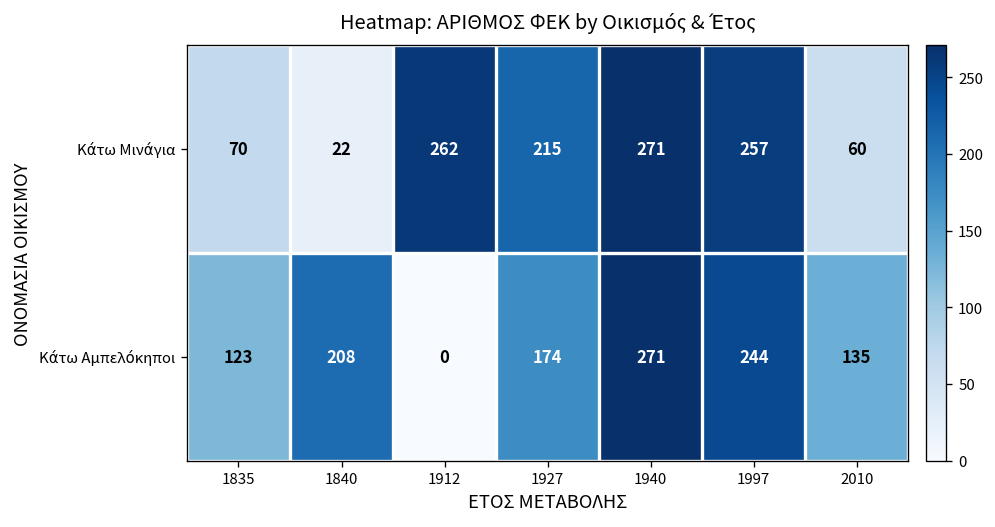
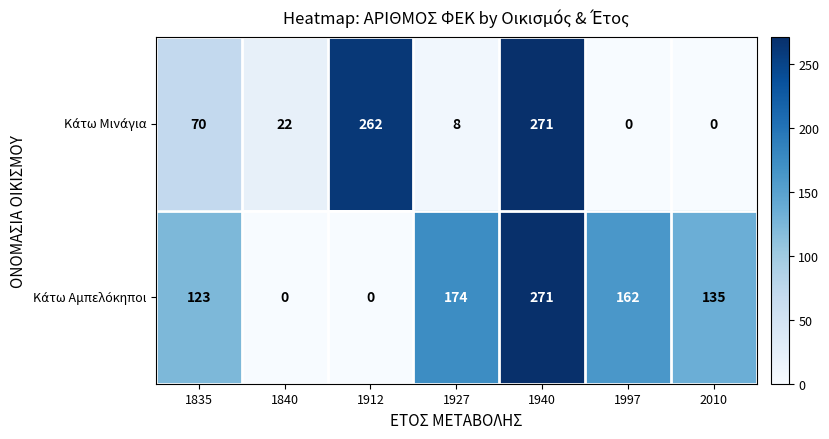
  {
    "Κάτω Μινάγια": {
      "1835": 70,
      "1840": 22,
      "1912": 262,
-     "1927": 215,
+     "1927": 8,
      "1940": 271,
-     "1997": 257,
-     "2010": 60
+     "1997": 0,
+     "2010": 0
    },
    "Κάτω Αμπελόκηποι": {
      "1835": 123,
-     "1840": 208,
+     "1840": 0,
      "1912": 0,
      "1927": 174,
      "1940": 271,
-     "1997": 244,
+     "1997": 162,
      "2010": 135
    }
  }
